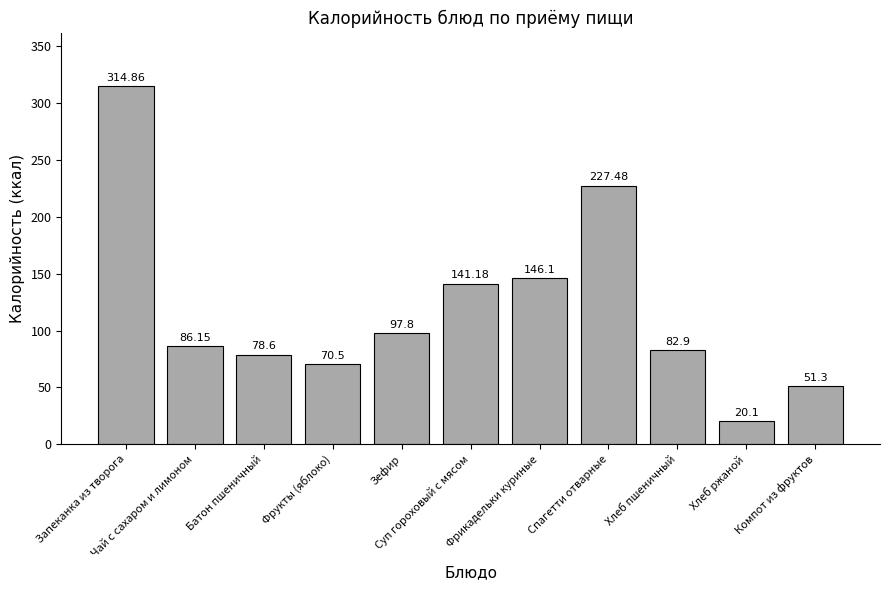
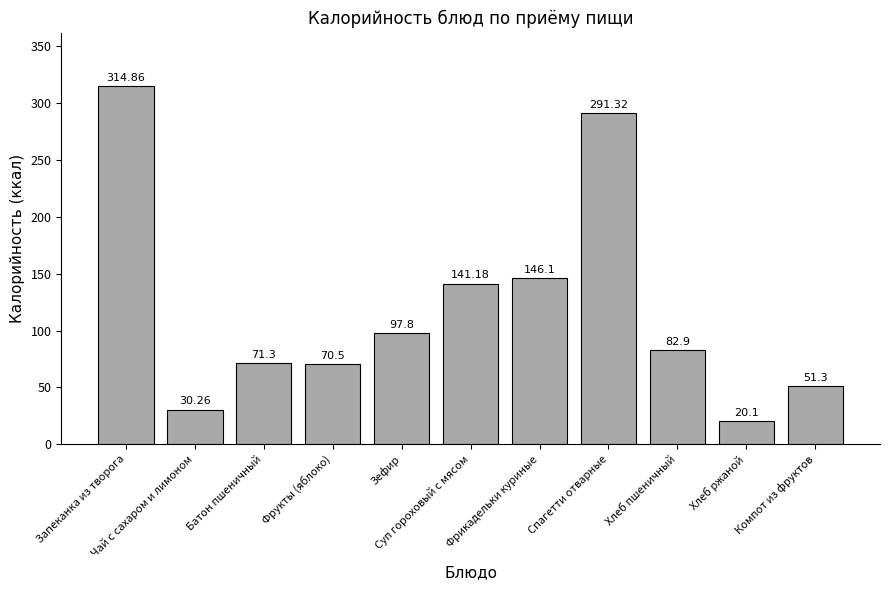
  {
    "Запеканка из творога": 314.86,
-   "Чай с сахаром и лимоном": 86.15,
-   "Батон пшеничный": 78.6,
+   "Чай с сахаром и лимоном": 30.26,
+   "Батон пшеничный": 71.3,
    "Фрукты (яблоко)": 70.5,
    "Зефир": 97.8,
    "Суп гороховый с мясом": 141.18,
    "Фрикадельки куриные": 146.1,
-   "Спагетти отварные": 227.48,
+   "Спагетти отварные": 291.32,
    "Хлеб пшеничный": 82.9,
    "Хлеб ржаной": 20.1,
    "Компот из фруктов": 51.3
  }
